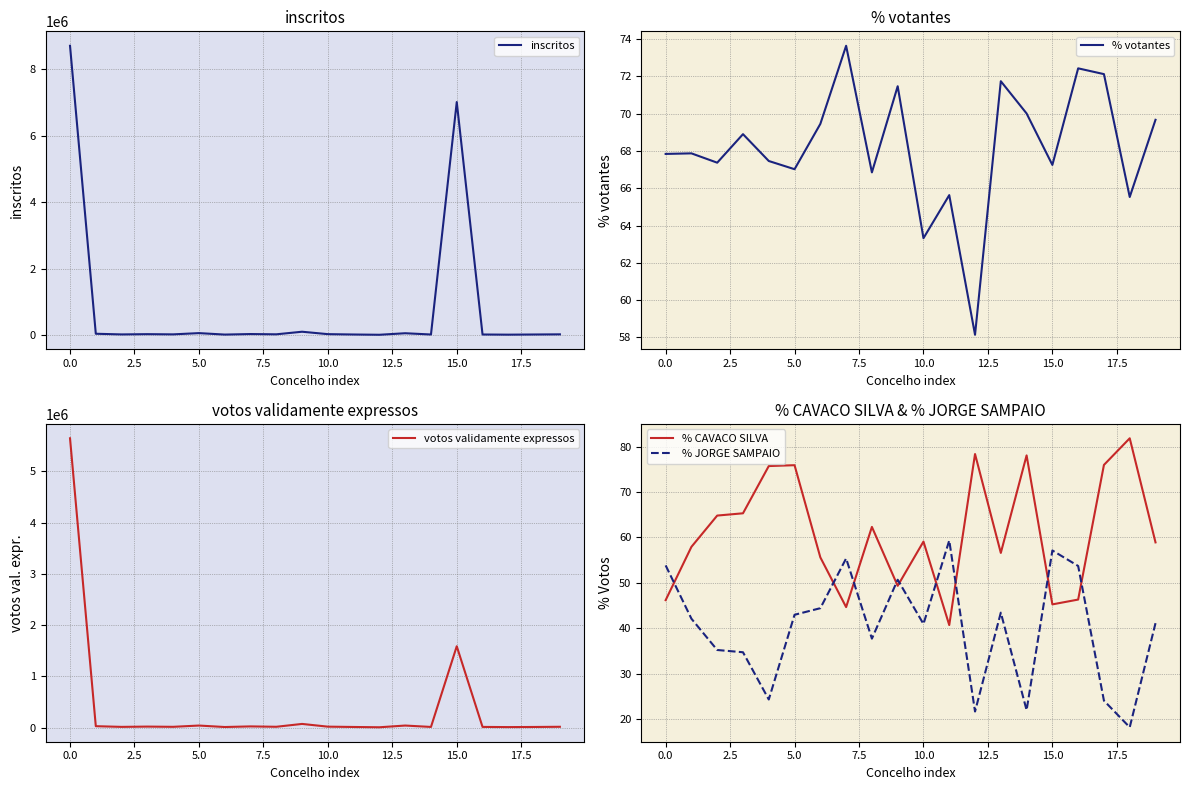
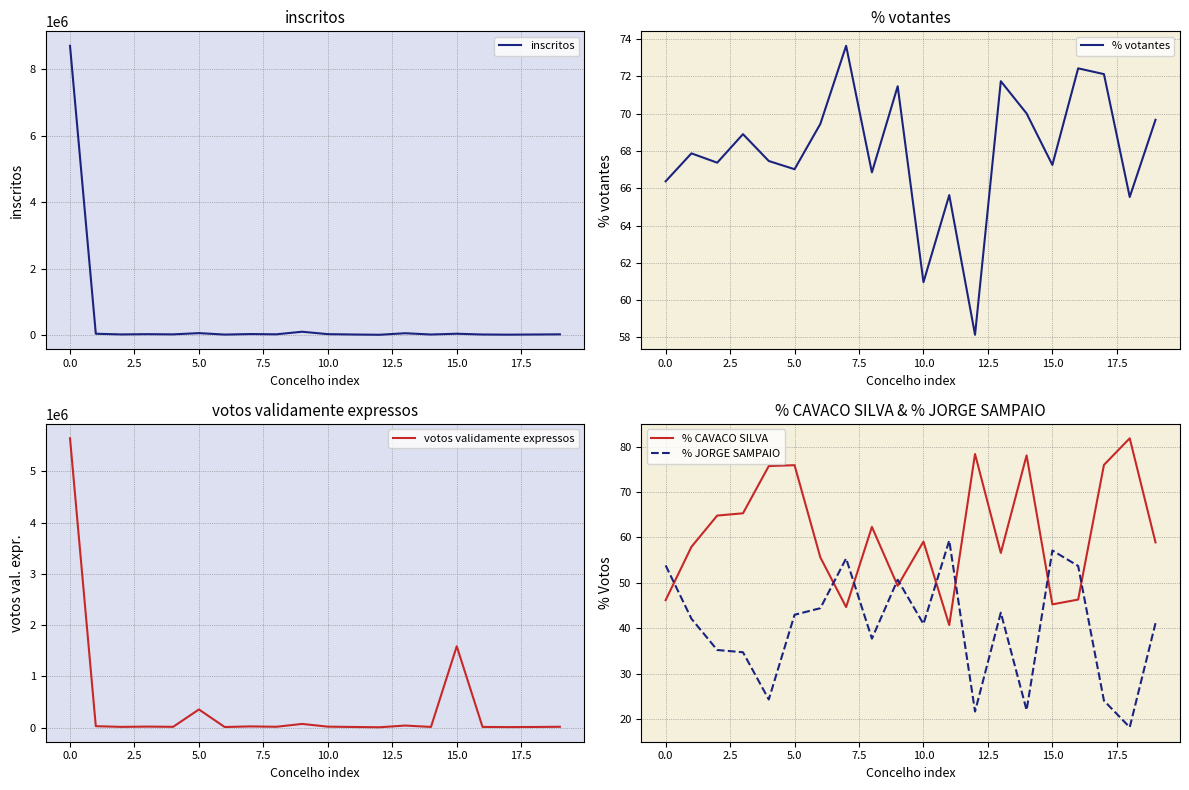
  {
    "inscritos": {
      "0.0": 8700000,
      "5.0": 100000,
      "10.0": 0,
-     "15.0": 7000000
+     "15.0": 0
    },
    "% votantes": {
-     "0.0": 67.8,
+     "0.0": 66.4,
      "5.0": 67.0,
-     "10.0": 63.3,
+     "10.0": 61.0,
      "15.0": 67.3
    },
    "votos validamente expressos": {
      "0.0": 5600000,
-     "5.0": 0,
+     "5.0": 400000,
      "10.0": 0,
      "15.0": 1600000
    },
    "% CAVACO SILVA & % JORGE SAMPAIO": {
      "% CAVACO SILVA": {
        "0.0": 46,
        "5.0": 76,
        "10.0": 59,
        "15.0": 45
      },
      "% JORGE SAMPAIO": {
        "0.0": 54,
        "5.0": 43,
        "10.0": 41,
        "15.0": 57
      }
    }
  }
